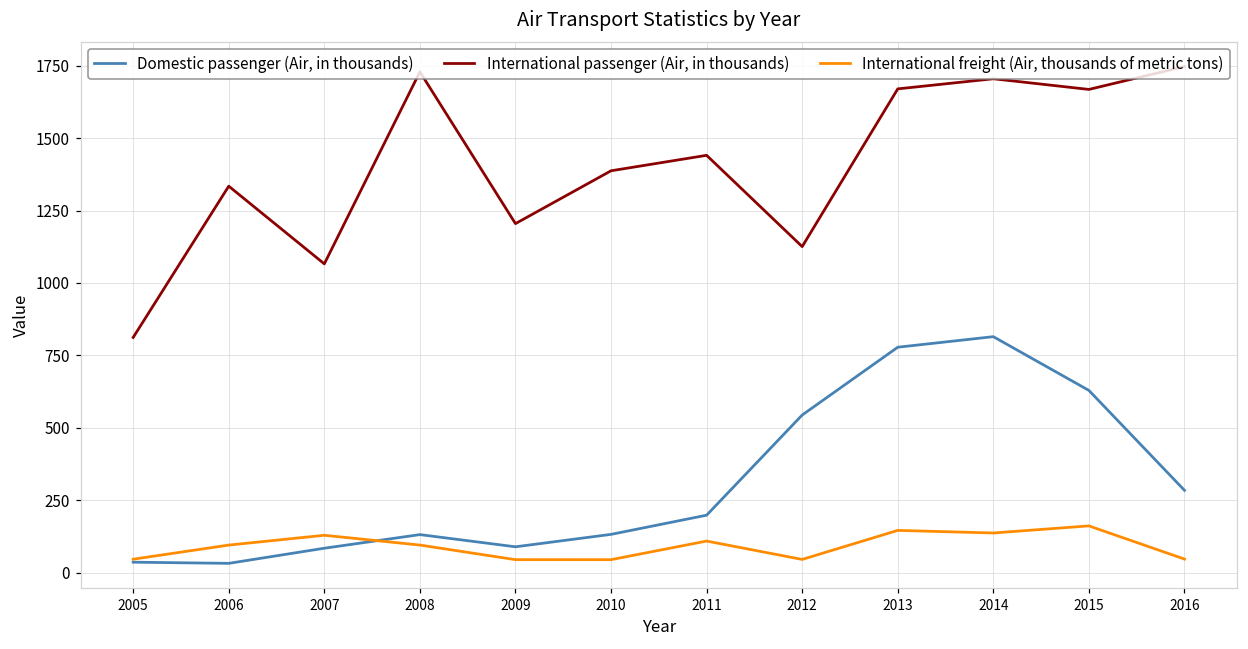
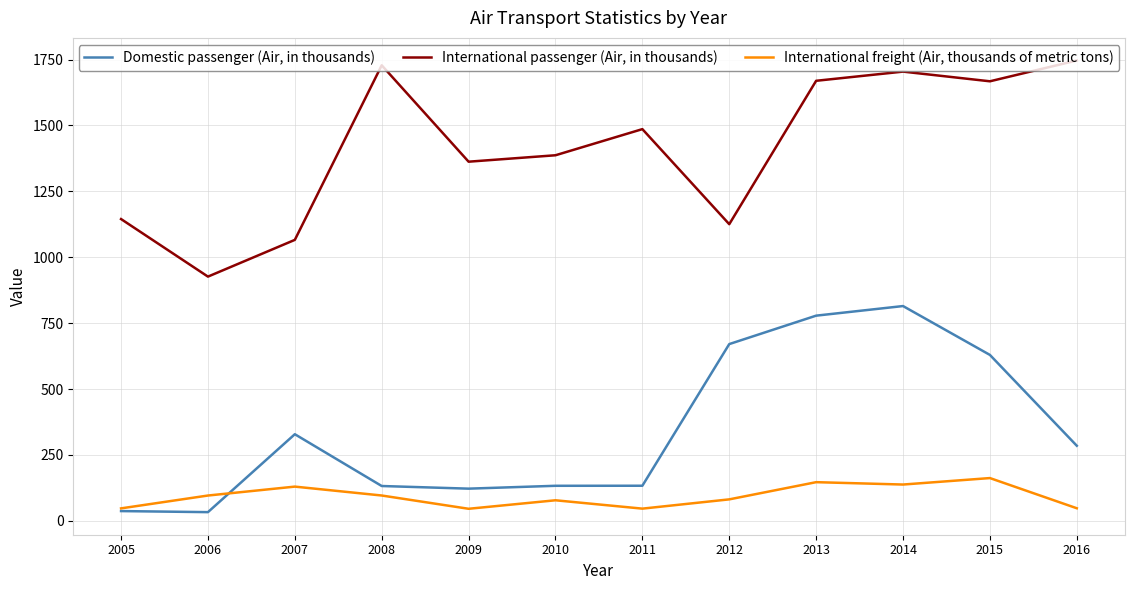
  {
    "Domestic passenger (Air, in thousands)": {
      "2005": 40,
      "2006": 30,
-     "2007": 90,
+     "2007": 330,
      "2008": 130,
-     "2009": 90,
+     "2009": 120,
      "2010": 130,
-     "2011": 200,
-     "2012": 540,
+     "2011": 130,
+     "2012": 670,
      "2013": 780,
      "2014": 810,
      "2015": 630,
      "2016": 280
    },
    "International passenger (Air, in thousands)": {
-     "2005": 810,
-     "2006": 1330,
+     "2005": 1140,
+     "2006": 930,
      "2007": 1070,
-     "2009": 1200,
+     "2009": 1360,
      "2010": 1390,
-     "2011": 1440,
+     "2011": 1490,
      "2012": 1130,
      "2013": 1670,
      "2014": 1700,
      "2015": 1670
    },
    "International freight (Air, thousands of metric tons)": {
      "2005": 50,
      "2006": 100,
      "2007": 130,
      "2008": 100,
      "2009": 50,
-     "2010": 50,
-     "2011": 110,
-     "2012": 50,
+     "2010": 80,
+     "2011": 50,
+     "2012": 80,
      "2013": 150,
      "2014": 140,
      "2015": 160,
      "2016": 50
    }
  }
